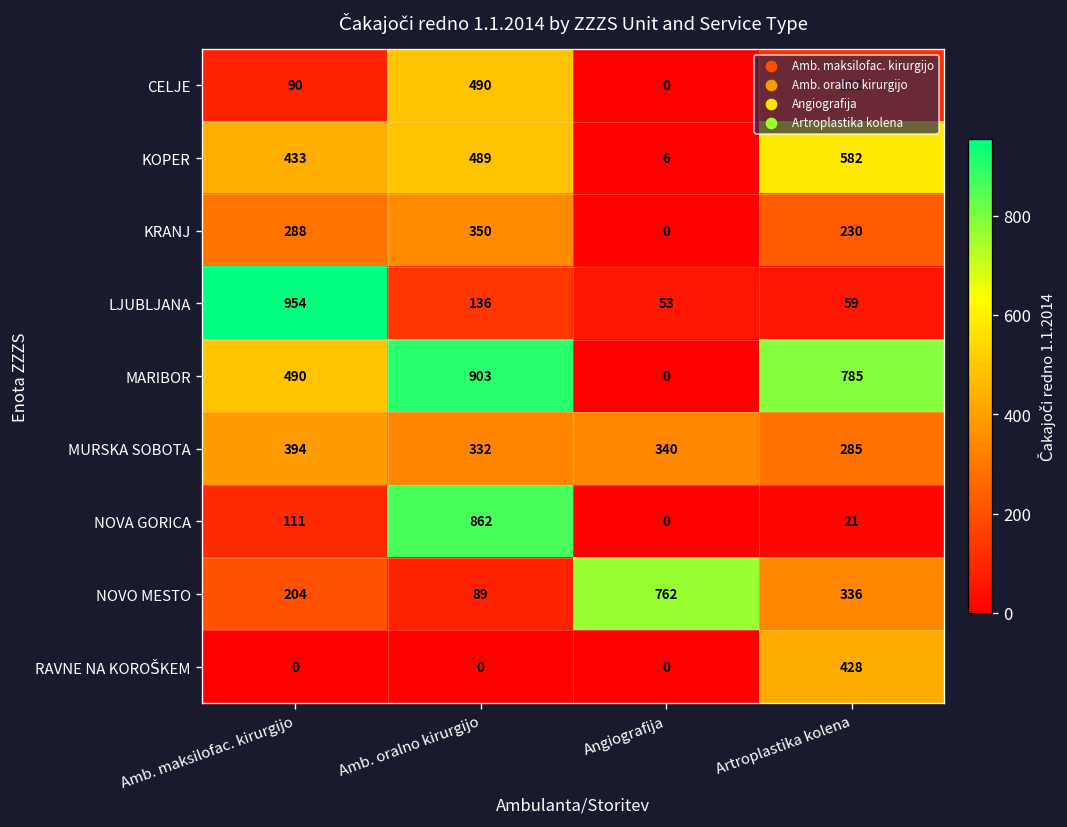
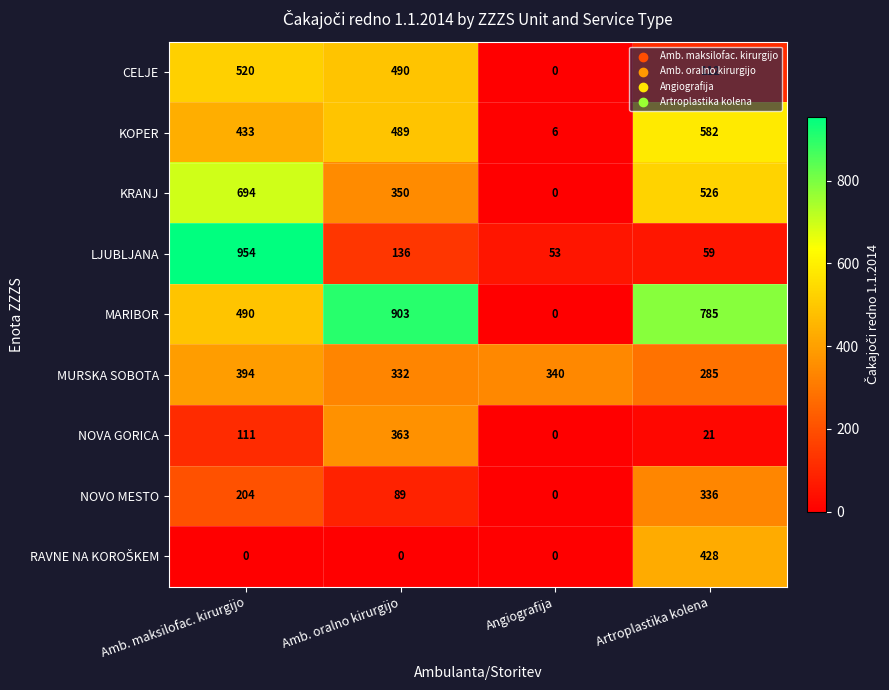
  {
    "CELJE": {
-     "Amb. maksilofac. kirurgijo": 90,
+     "Amb. maksilofac. kirurgijo": 520,
      "Amb. oralno kirurgijo": 490,
      "Angiografija": 0
    },
    "KOPER": {
      "Amb. maksilofac. kirurgijo": 433,
      "Amb. oralno kirurgijo": 489,
      "Angiografija": 6,
      "Artroplastika kolena": 582
    },
    "KRANJ": {
-     "Amb. maksilofac. kirurgijo": 288,
+     "Amb. maksilofac. kirurgijo": 694,
      "Amb. oralno kirurgijo": 350,
      "Angiografija": 0,
-     "Artroplastika kolena": 230
+     "Artroplastika kolena": 526
    },
    "LJUBLJANA": {
      "Amb. maksilofac. kirurgijo": 954,
      "Amb. oralno kirurgijo": 136,
      "Angiografija": 53,
      "Artroplastika kolena": 59
    },
    "MARIBOR": {
      "Amb. maksilofac. kirurgijo": 490,
      "Amb. oralno kirurgijo": 903,
      "Angiografija": 0,
      "Artroplastika kolena": 785
    },
    "MURSKA SOBOTA": {
      "Amb. maksilofac. kirurgijo": 394,
      "Amb. oralno kirurgijo": 332,
      "Angiografija": 340,
      "Artroplastika kolena": 285
    },
    "NOVA GORICA": {
      "Amb. maksilofac. kirurgijo": 111,
-     "Amb. oralno kirurgijo": 862,
+     "Amb. oralno kirurgijo": 363,
      "Angiografija": 0,
      "Artroplastika kolena": 21
    },
    "NOVO MESTO": {
      "Amb. maksilofac. kirurgijo": 204,
      "Amb. oralno kirurgijo": 89,
-     "Angiografija": 762,
+     "Angiografija": 0,
      "Artroplastika kolena": 336
    },
    "RAVNE NA KOROŠKEM": {
      "Amb. maksilofac. kirurgijo": 0,
      "Amb. oralno kirurgijo": 0,
      "Angiografija": 0,
      "Artroplastika kolena": 428
    }
  }
